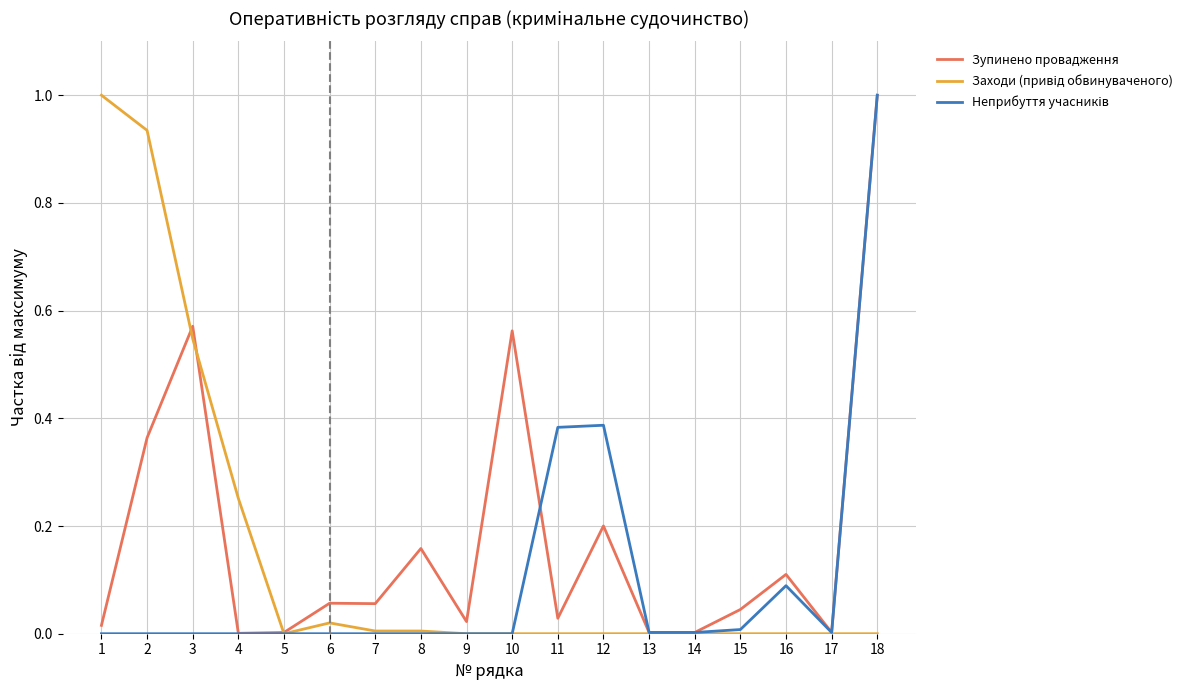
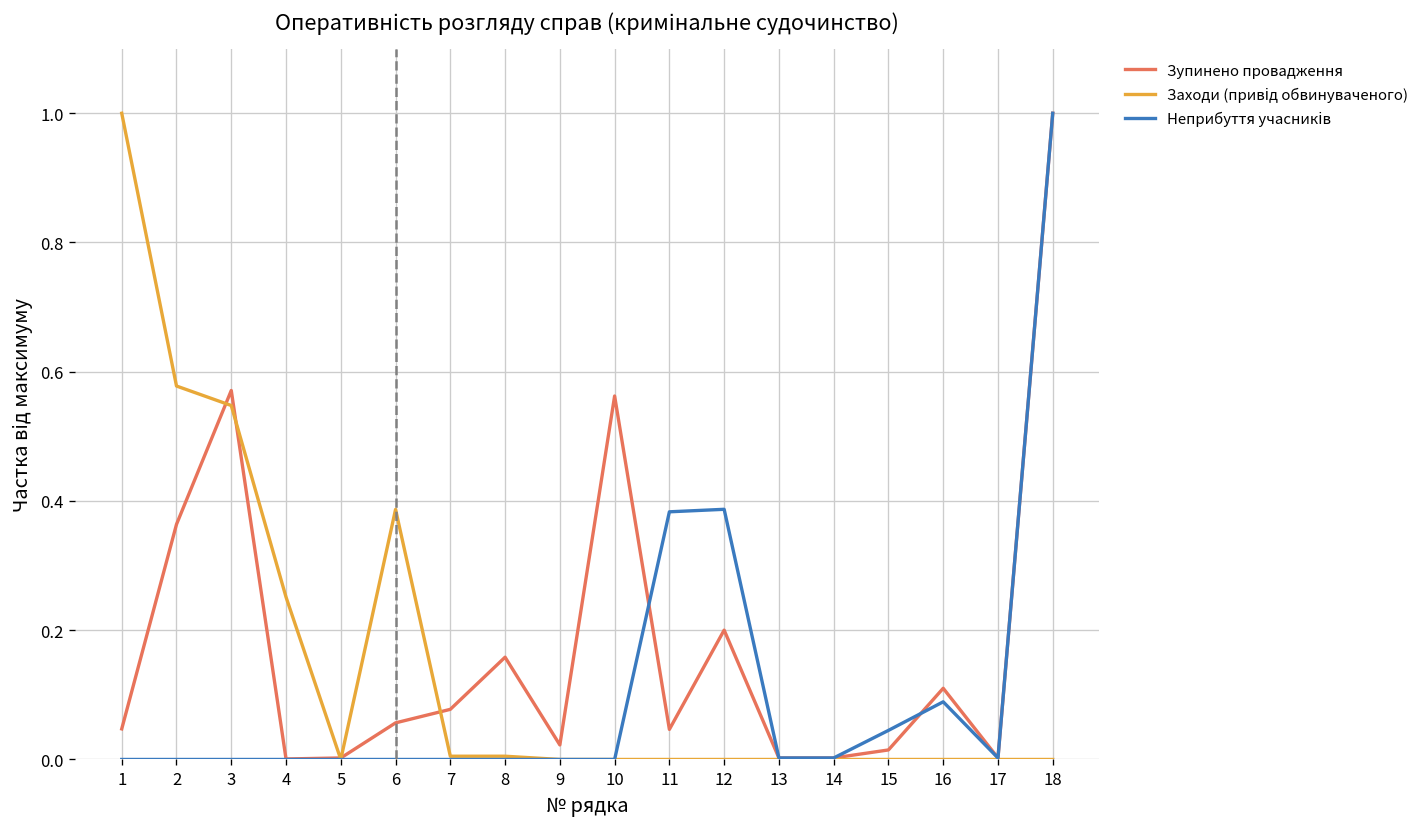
  {
    "Зупинено провадження": {
-     "1": 0.02,
+     "1": 0.05,
      "2": 0.36,
      "3": 0.57,
      "6": 0.06,
-     "7": 0.06,
+     "7": 0.08,
      "8": 0.16,
      "9": 0.02,
      "10": 0.56,
-     "11": 0.03,
+     "11": 0.05,
      "12": 0.20,
-     "15": 0.04,
+     "15": 0.01,
      "16": 0.11
    },
    "Заходи (привід обвинуваченого)": {
      "1": 1.00,
-     "2": 0.93,
+     "2": 0.58,
      "3": 0.55,
      "4": 0.25,
-     "6": 0.02,
+     "6": 0.39,
      "7": 0.01,
      "8": 0.01,
      "11": 0.00,
      "12": 0.00,
      "15": 0.00,
      "16": 0.00,
      "18": 0.00
    },
    "Неприбуття учасників": {
      "1": 0.00,
      "2": 0.00,
      "3": 0.00,
      "6": 0.00,
      "7": 0.00,
      "8": 0.00,
      "11": 0.38,
      "12": 0.39,
-     "15": 0.01,
+     "15": 0.04,
      "16": 0.09
    }
  }
